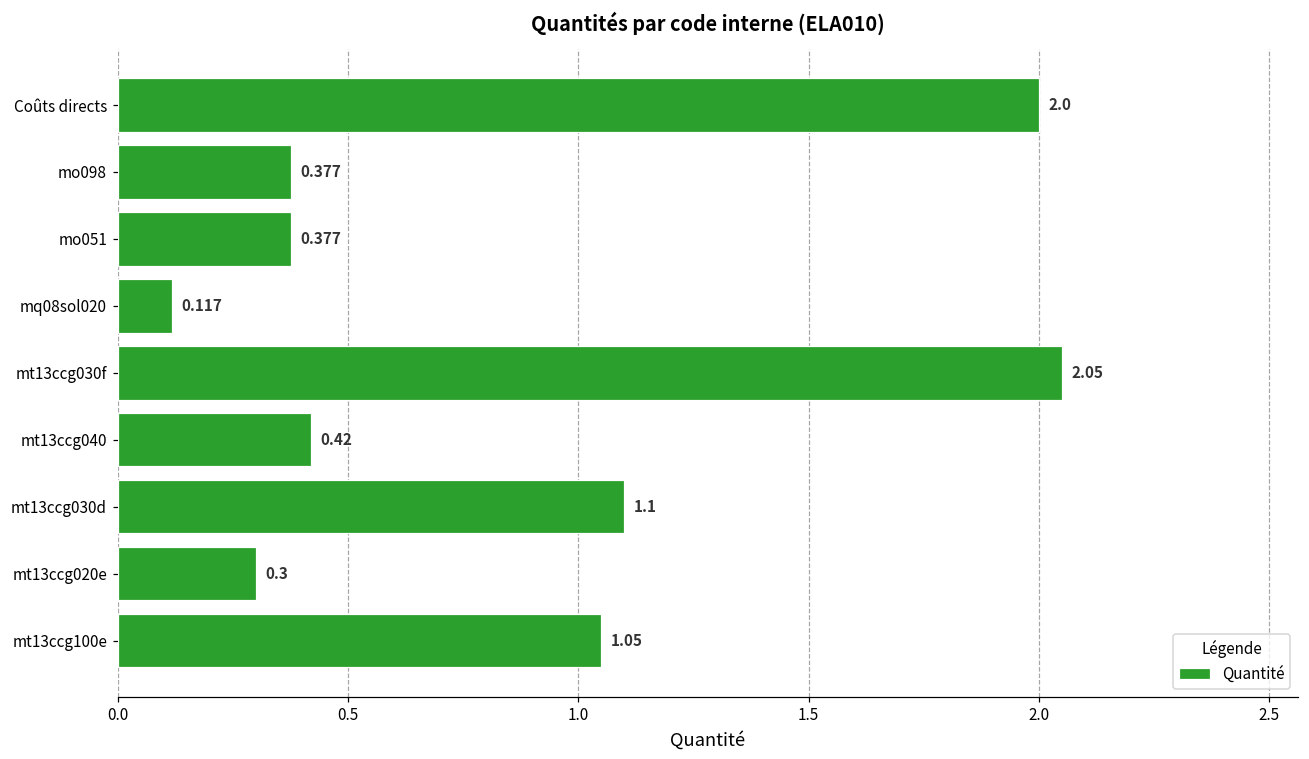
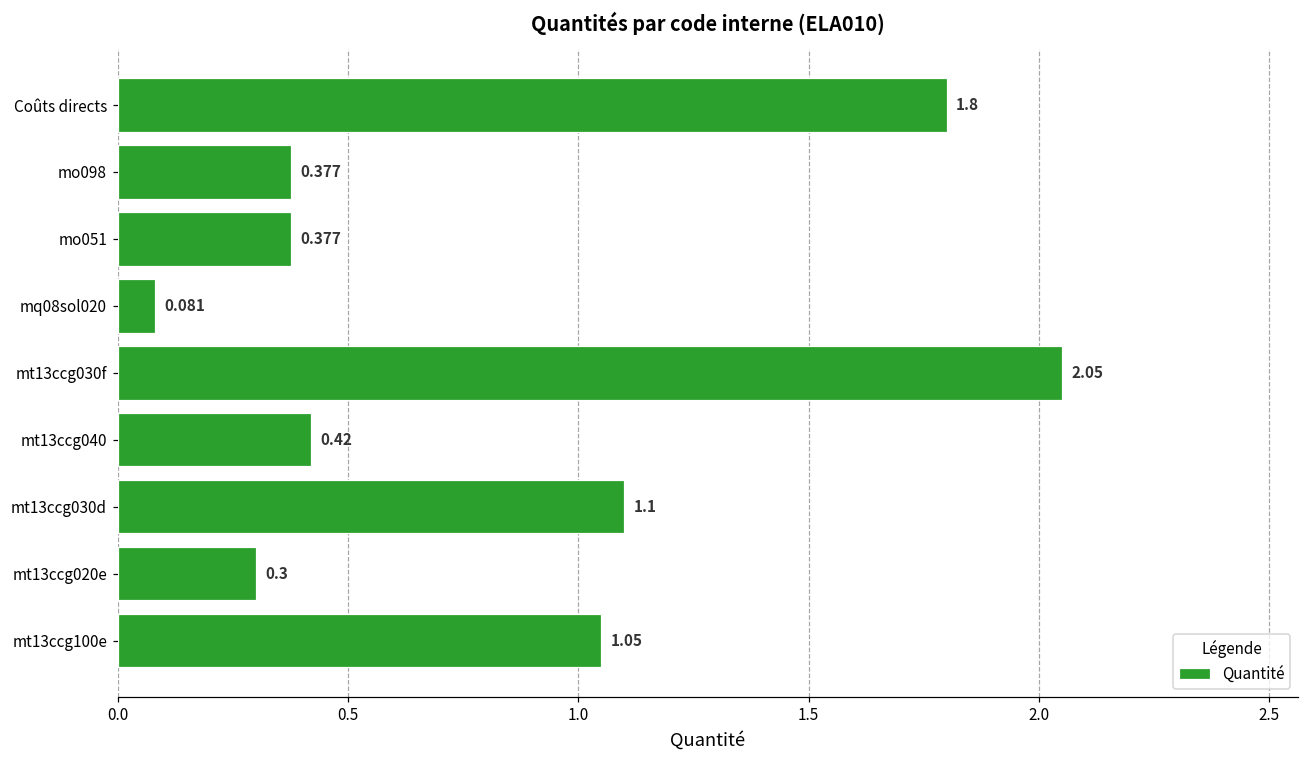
  {
-   "Coûts directs": 2.0,
+   "Coûts directs": 1.8,
    "mo098": 0.377,
    "mo051": 0.377,
-   "mq08sol020": 0.117,
+   "mq08sol020": 0.081,
    "mt13ccg030f": 2.05,
    "mt13ccg040": 0.42,
    "mt13ccg030d": 1.1,
    "mt13ccg020e": 0.3,
    "mt13ccg100e": 1.05
  }
